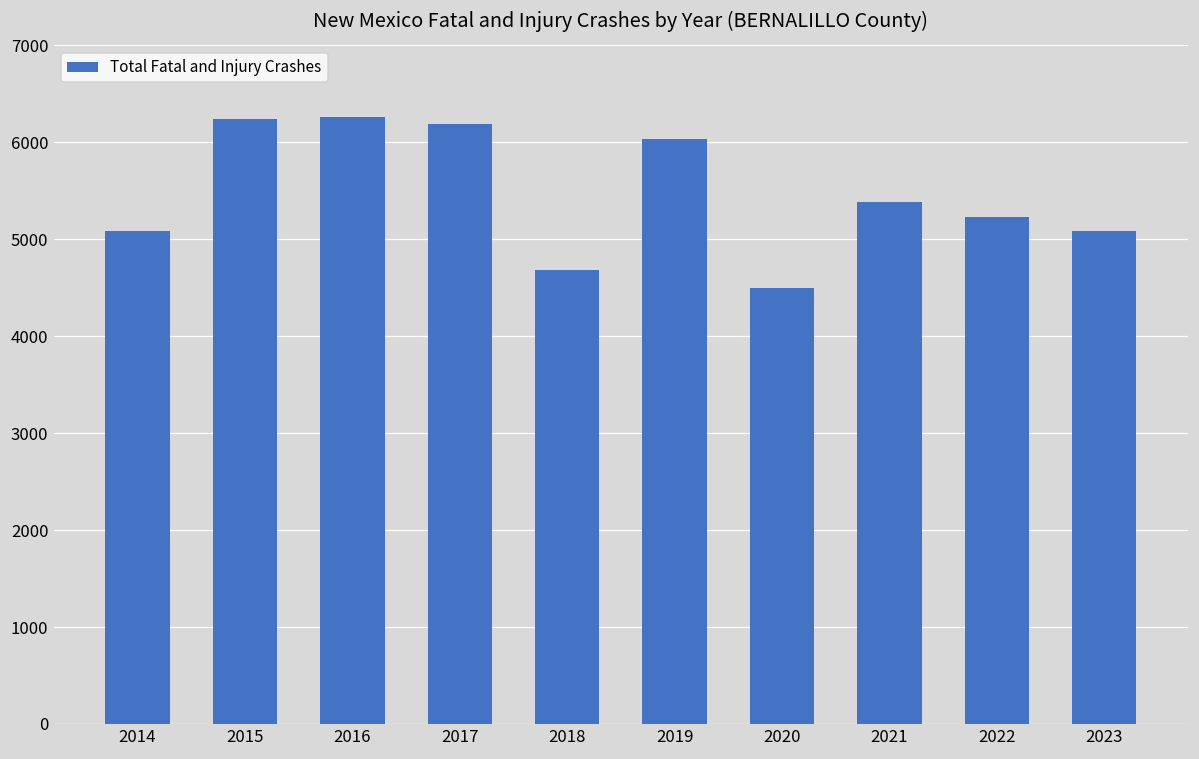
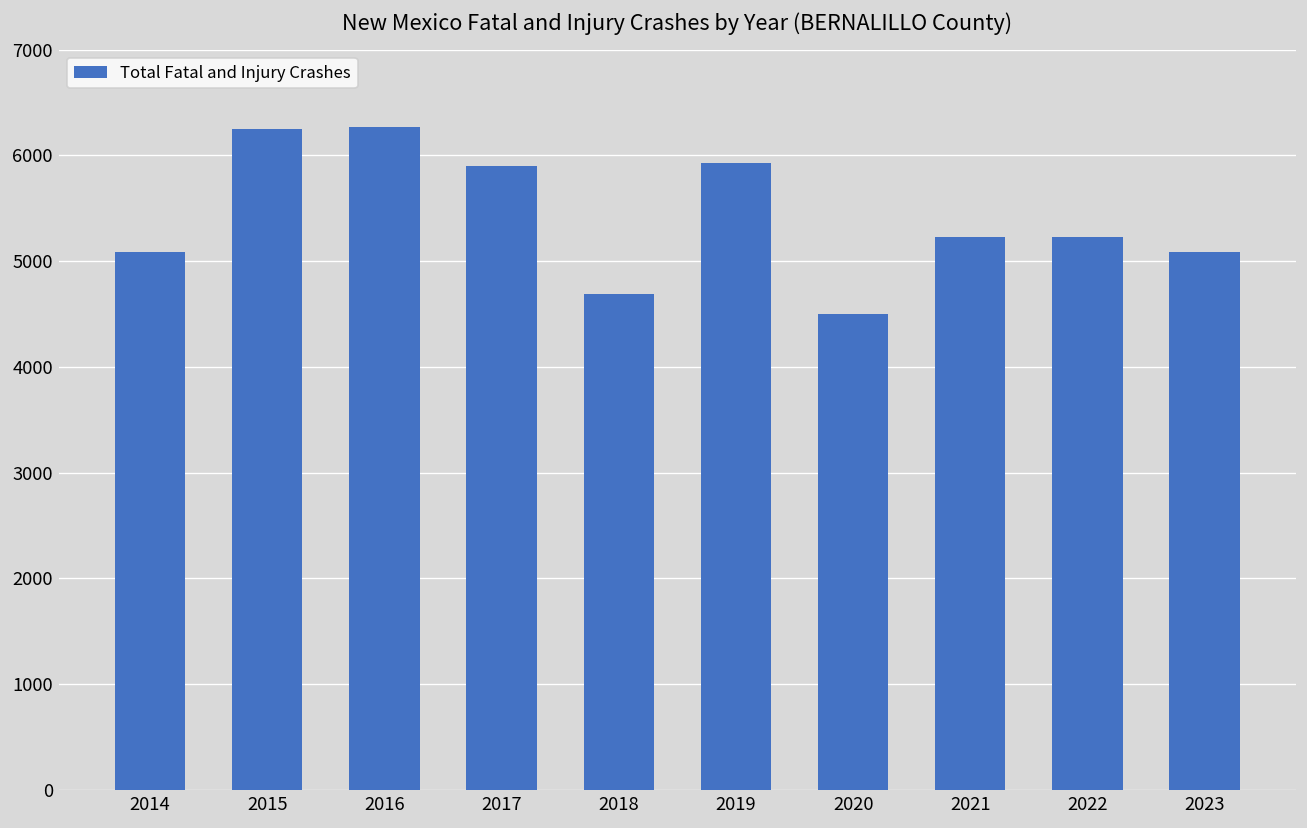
  {
    "2014": 5100,
    "2015": 6200,
    "2016": 6300,
-   "2017": 6200,
+   "2017": 5900,
    "2018": 4700,
-   "2019": 6000,
+   "2019": 5900,
    "2020": 4500,
-   "2021": 5400,
+   "2021": 5200,
    "2022": 5200,
    "2023": 5100
  }
